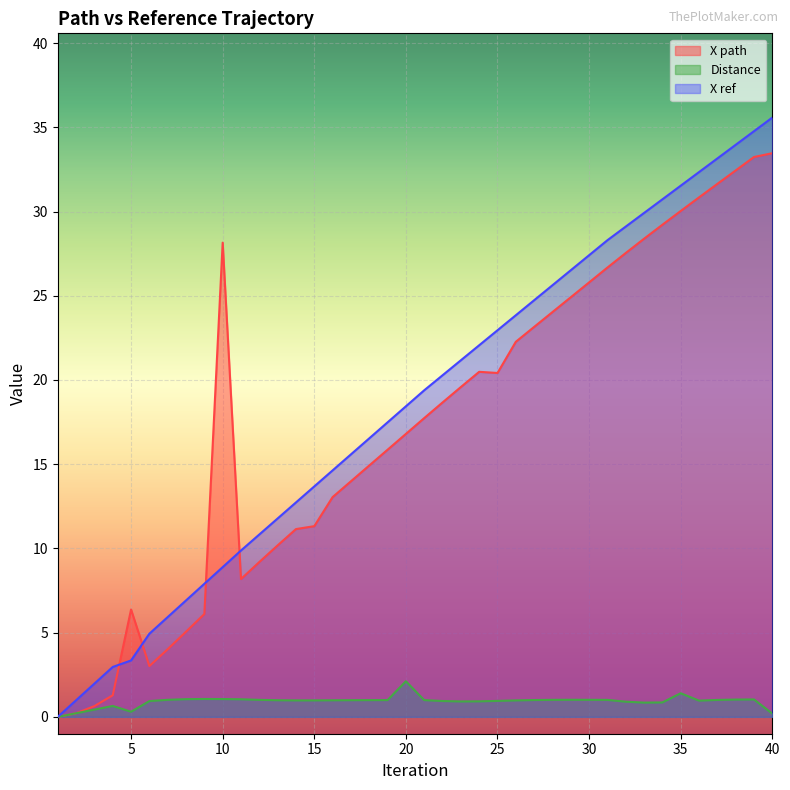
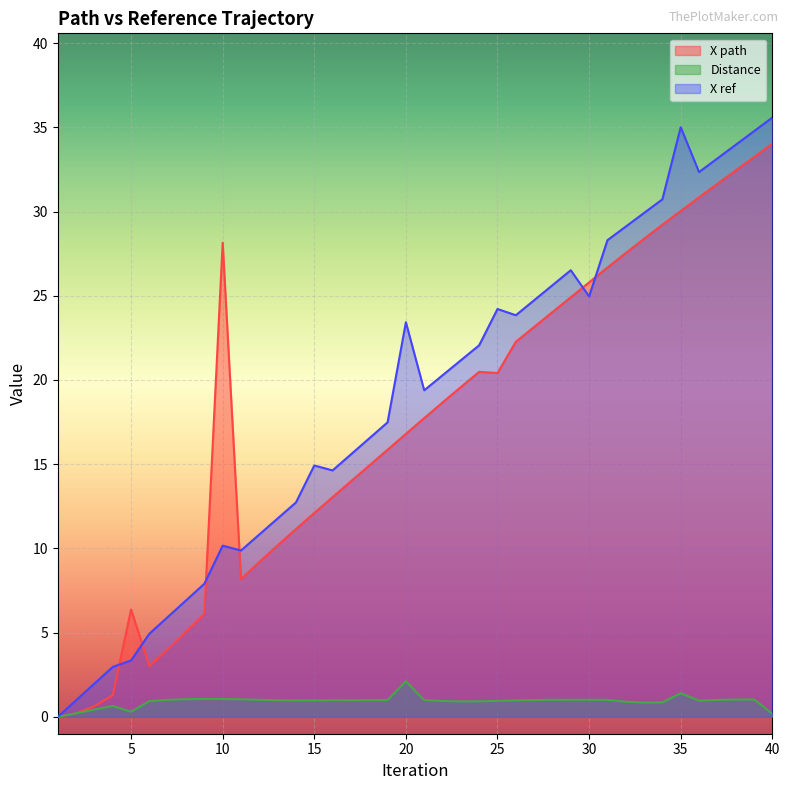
  {
    "X path": {
      "5": 6.4,
      "10": 28.2,
-     "15": 11.3,
+     "15": 12.1,
      "20": 16.8,
      "25": 20.4,
      "30": 25.8,
      "35": 30.0,
-     "40": 33.5
+     "40": 34.0
    },
    "Distance": {
      "5": 0.3,
      "10": 1.1,
      "15": 1.0,
      "20": 2.1,
      "25": 0.9,
      "30": 1.0,
      "35": 1.4,
      "40": 0.2
    },
    "X ref": {
      "5": 3.3,
-     "10": 8.9,
-     "15": 13.7,
-     "20": 18.4,
-     "25": 23.0,
-     "30": 27.4,
-     "35": 31.5,
+     "10": 10.2,
+     "15": 14.9,
+     "20": 23.4,
+     "25": 24.2,
+     "30": 25.0,
+     "35": 35.0,
      "40": 35.6
    }
  }
